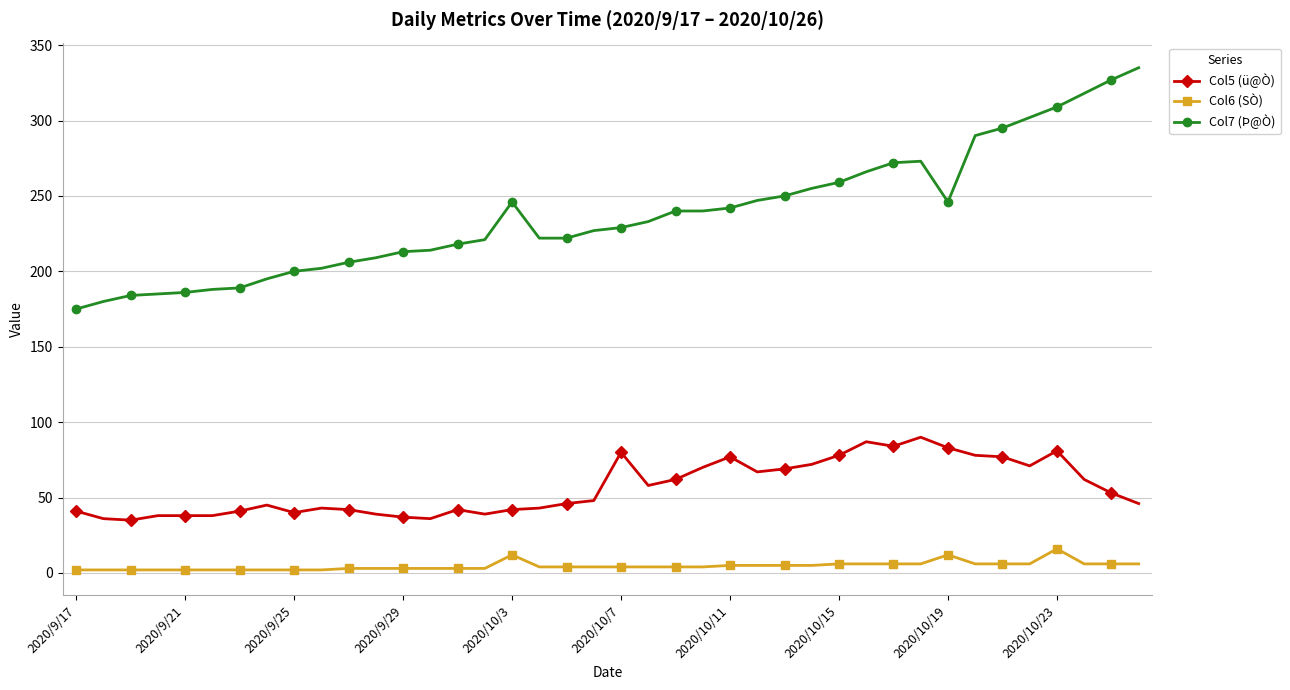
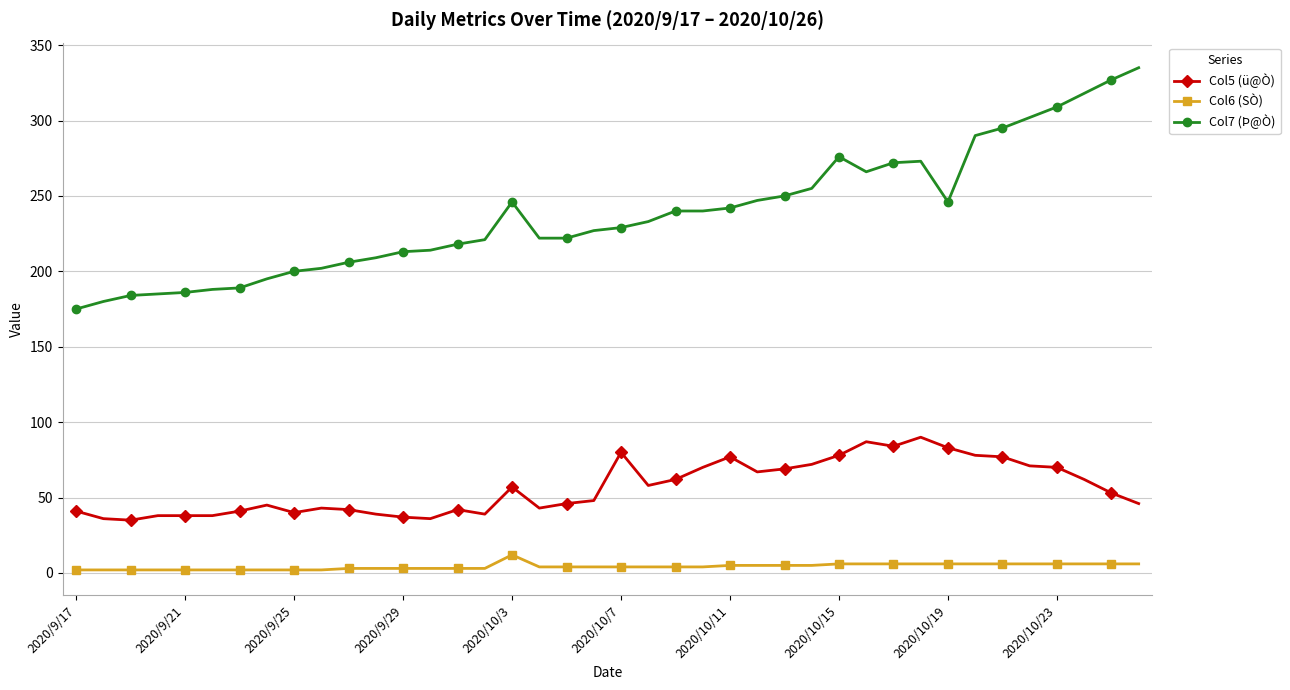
  {
    "Col5 (ü@Ò)": {
      "2020/9/17": 41,
      "2020/9/21": 38,
      "2020/9/25": 40,
      "2020/9/29": 37,
-     "2020/10/3": 42,
+     "2020/10/3": 57,
      "2020/10/7": 80,
      "2020/10/11": 77,
      "2020/10/15": 78,
      "2020/10/19": 83,
-     "2020/10/23": 81
+     "2020/10/23": 70
    },
    "Col6 (SÒ)": {
      "2020/9/17": 2,
      "2020/9/21": 2,
      "2020/9/25": 2,
      "2020/9/29": 3,
      "2020/10/3": 12,
      "2020/10/7": 4,
      "2020/10/11": 5,
      "2020/10/15": 6,
-     "2020/10/19": 12,
-     "2020/10/23": 16
+     "2020/10/19": 6,
+     "2020/10/23": 6
    },
    "Col7 (Þ@Ò)": {
      "2020/9/17": 175,
      "2020/9/21": 186,
      "2020/9/25": 200,
      "2020/9/29": 213,
      "2020/10/3": 246,
      "2020/10/7": 229,
      "2020/10/11": 242,
-     "2020/10/15": 259,
+     "2020/10/15": 276,
      "2020/10/19": 246,
      "2020/10/23": 309
    }
  }
